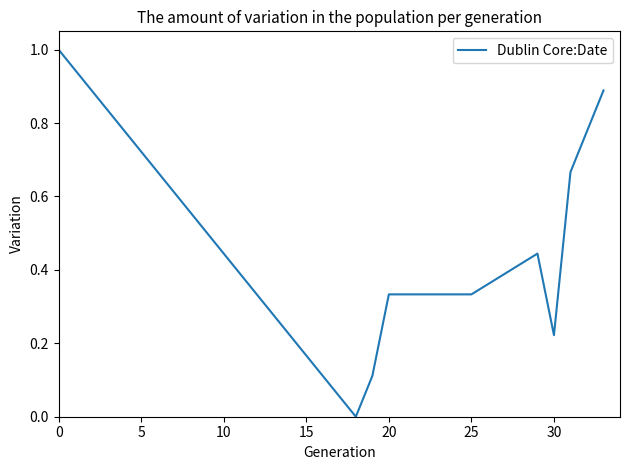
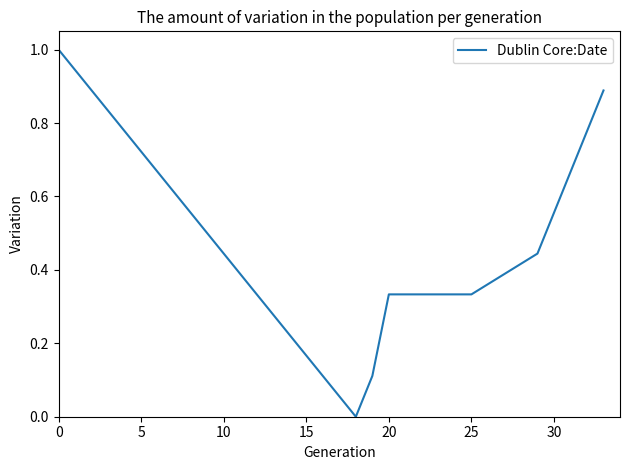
  {
    "0": 1.00,
    "20": 0.33,
    "25": 0.33,
-   "30": 0.22
+   "30": 0.56
  }
